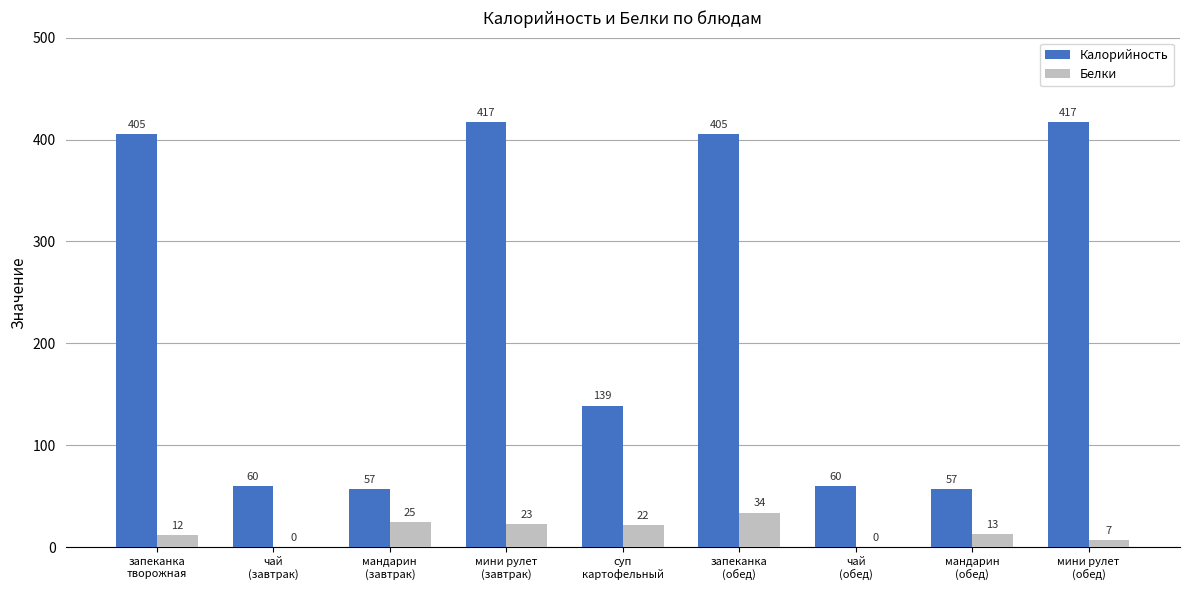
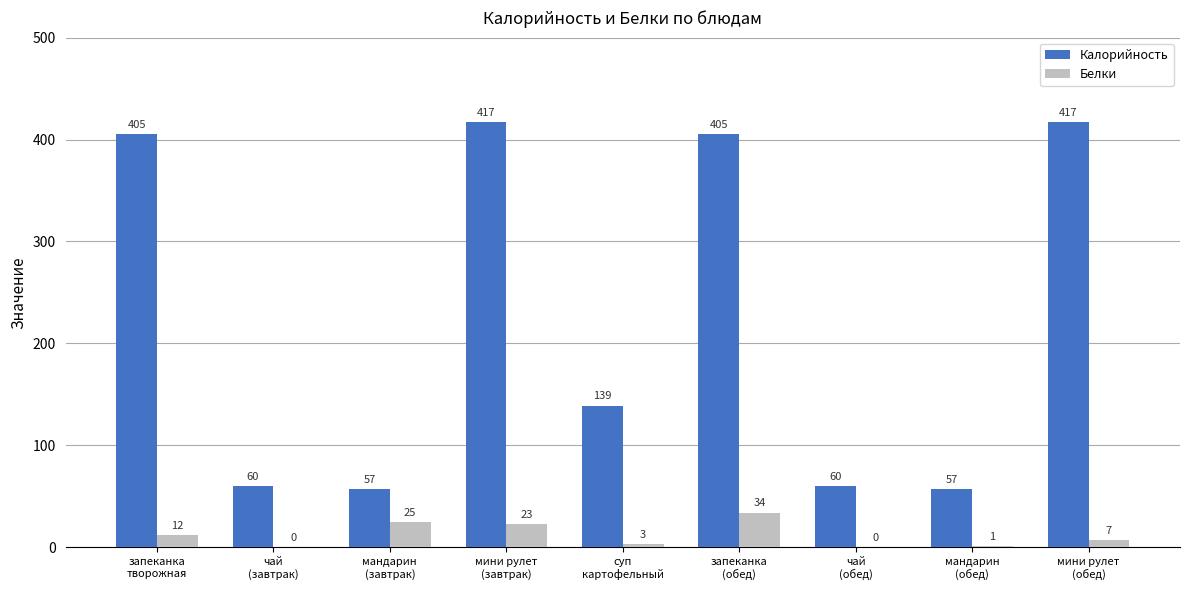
  {
    "Калорийность": {
      "запеканка творожная": 405,
      "чай (завтрак)": 60,
      "мандарин (завтрак)": 57,
      "мини рулет (завтрак)": 417,
      "суп картофельный": 139,
      "запеканка (обед)": 405,
      "чай (обед)": 60,
      "мандарин (обед)": 57,
      "мини рулет (обед)": 417
    },
    "Белки": {
      "запеканка творожная": 12,
      "чай (завтрак)": 0,
      "мандарин (завтрак)": 25,
      "мини рулет (завтрак)": 23,
-     "суп картофельный": 22,
+     "суп картофельный": 3,
      "запеканка (обед)": 34,
      "чай (обед)": 0,
-     "мандарин (обед)": 13,
+     "мандарин (обед)": 1,
      "мини рулет (обед)": 7
    }
  }
